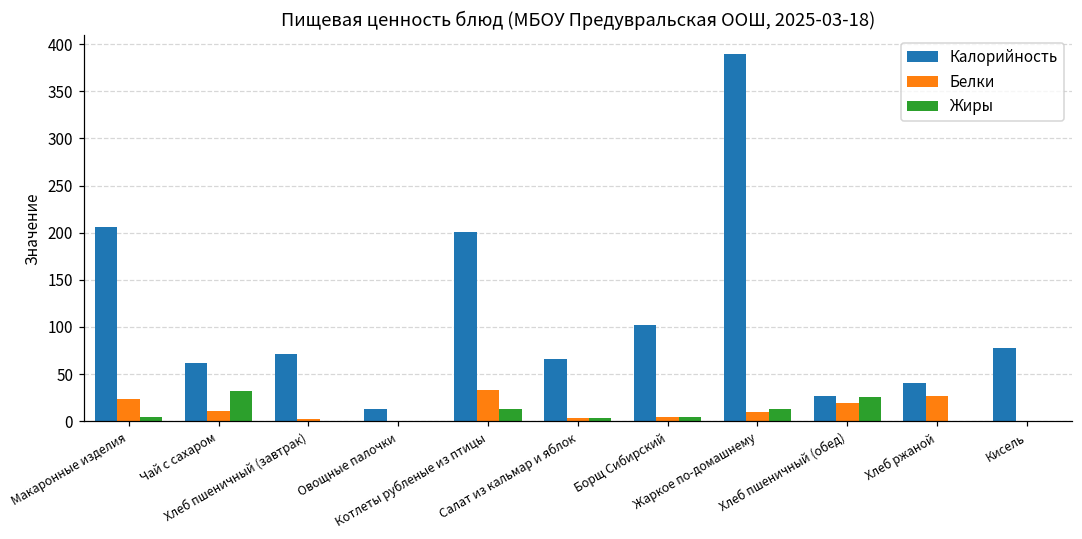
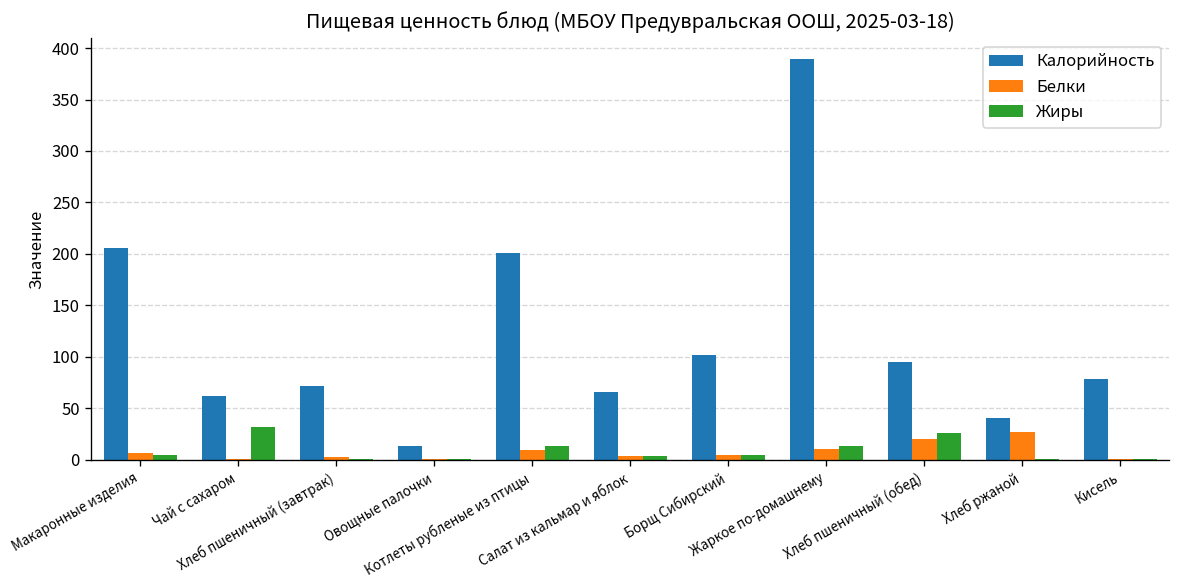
  {
    "Калорийность": {
      "Макаронные изделия": 210,
      "Чай с сахаром": 60,
      "Хлеб пшеничный (завтрак)": 70,
      "Овощные палочки": 10,
      "Котлеты рубленые из птицы": 200,
      "Салат из кальмар и яблок": 70,
      "Борщ Сибирский": 100,
      "Жаркое по-домашнему": 390,
-     "Хлеб пшеничный (обед)": 30,
+     "Хлеб пшеничный (обед)": 90,
      "Хлеб ржаной": 40,
      "Кисель": 80
    },
    "Белки": {
-     "Макаронные изделия": 20,
-     "Чай с сахаром": 10,
-     "Котлеты рубленые из птицы": 30,
+     "Макаронные изделия": 10,
+     "Чай с сахаром": 0,
+     "Котлеты рубленые из птицы": 10,
      "Салат из кальмар и яблок": 0,
      "Борщ Сибирский": 0,
      "Жаркое по-домашнему": 10,
      "Хлеб пшеничный (обед)": 20,
      "Хлеб ржаной": 30
    },
    "Жиры": {
      "Макаронные изделия": 0,
      "Чай с сахаром": 30,
      "Котлеты рубленые из птицы": 10,
      "Салат из кальмар и яблок": 0,
      "Борщ Сибирский": 0,
      "Жаркое по-домашнему": 10,
      "Хлеб пшеничный (обед)": 30
    }
  }
